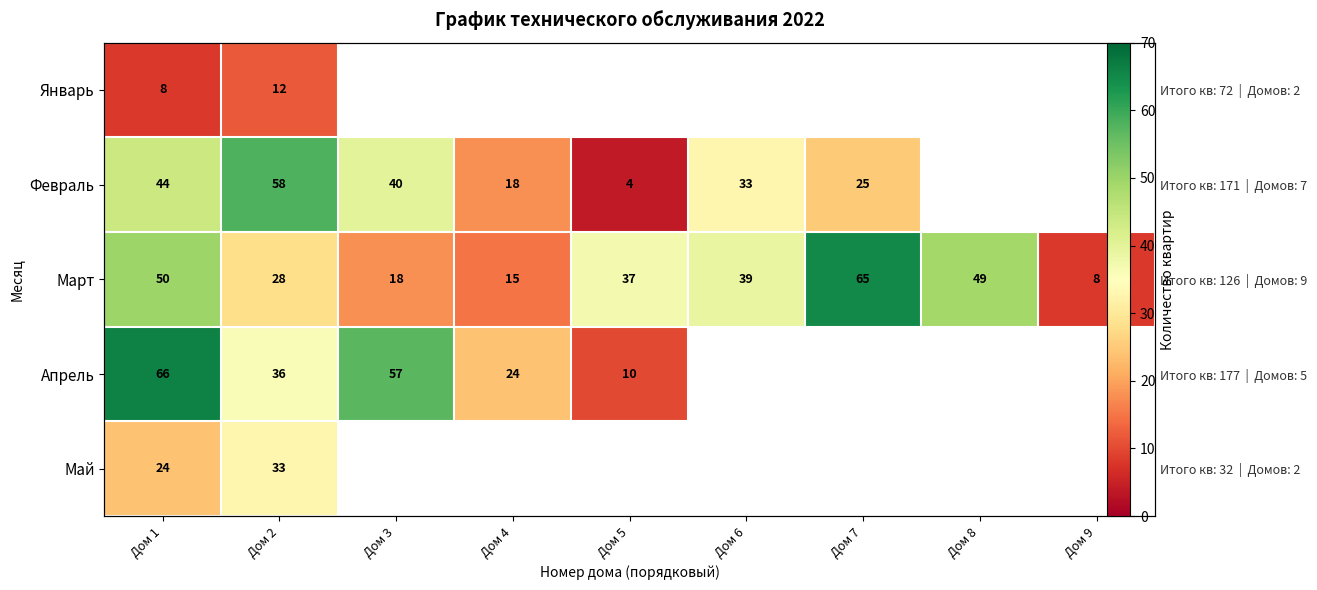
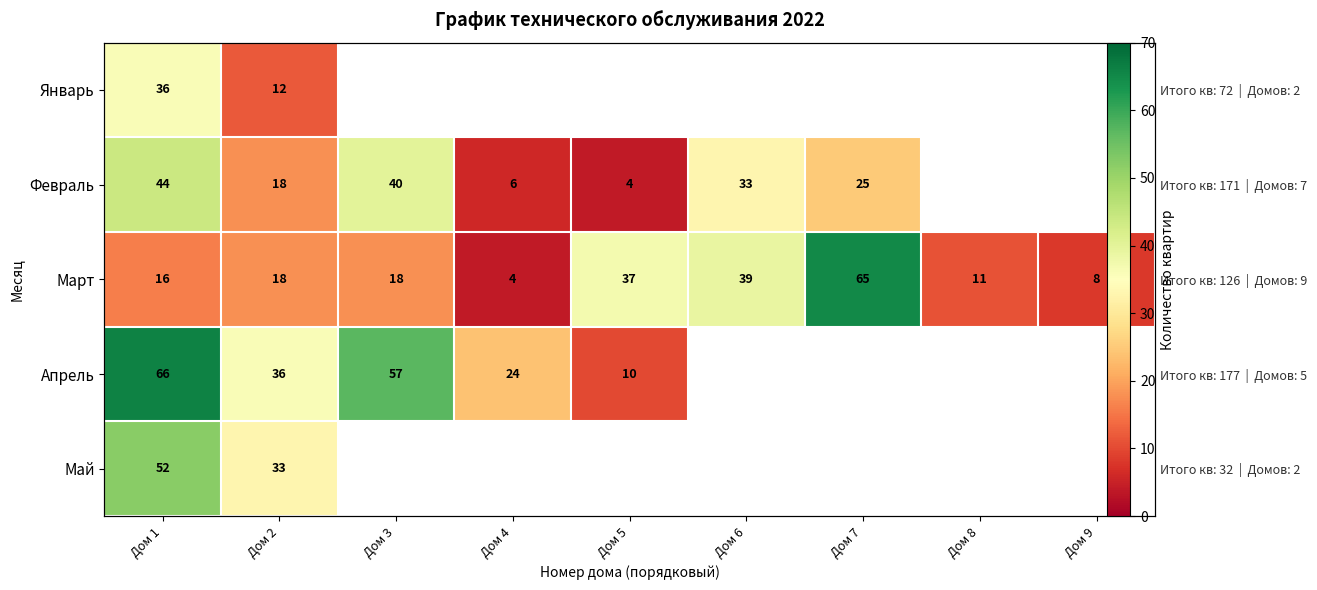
  {
    "Январь": {
-     "Дом 1": 8,
+     "Дом 1": 36,
      "Дом 2": 12
    },
    "Февраль": {
      "Дом 1": 44,
-     "Дом 2": 58,
+     "Дом 2": 18,
      "Дом 3": 40,
-     "Дом 4": 18,
+     "Дом 4": 6,
      "Дом 5": 4,
      "Дом 6": 33,
      "Дом 7": 25
    },
    "Март": {
-     "Дом 1": 50,
-     "Дом 2": 28,
+     "Дом 1": 16,
+     "Дом 2": 18,
      "Дом 3": 18,
-     "Дом 4": 15,
+     "Дом 4": 4,
      "Дом 5": 37,
      "Дом 6": 39,
      "Дом 7": 65,
-     "Дом 8": 49,
+     "Дом 8": 11,
      "Дом 9": 8
    },
    "Апрель": {
      "Дом 1": 66,
      "Дом 2": 36,
      "Дом 3": 57,
      "Дом 4": 24,
      "Дом 5": 10
    },
    "Май": {
-     "Дом 1": 24,
+     "Дом 1": 52,
      "Дом 2": 33
    }
  }
